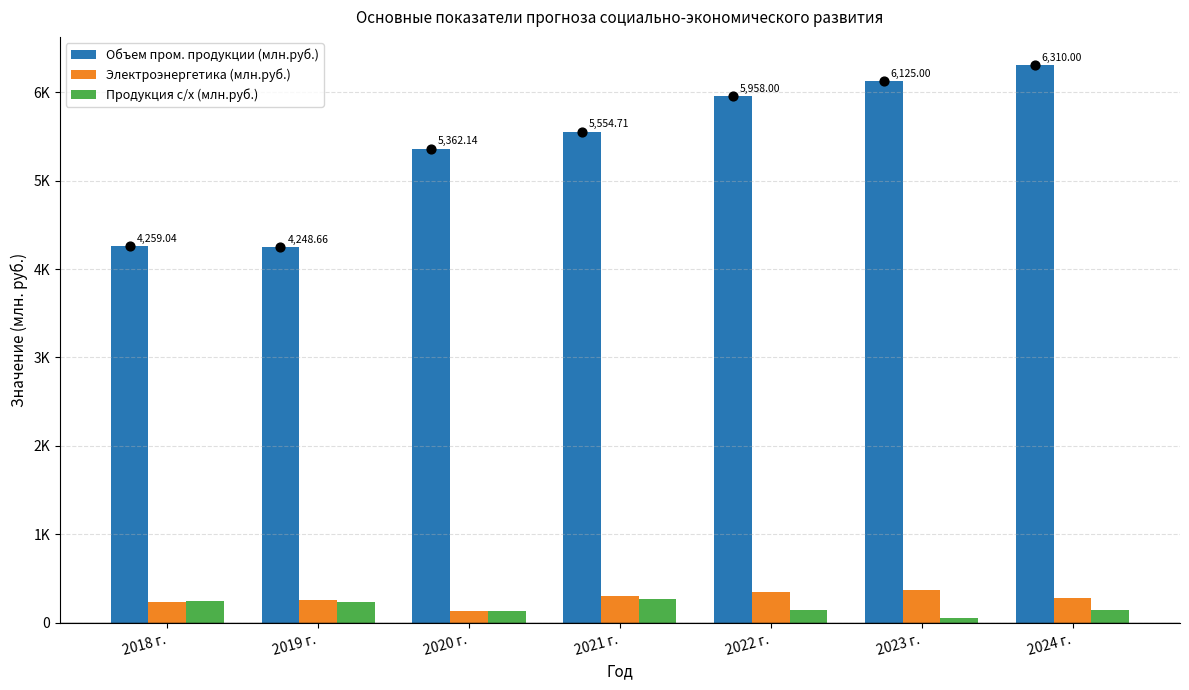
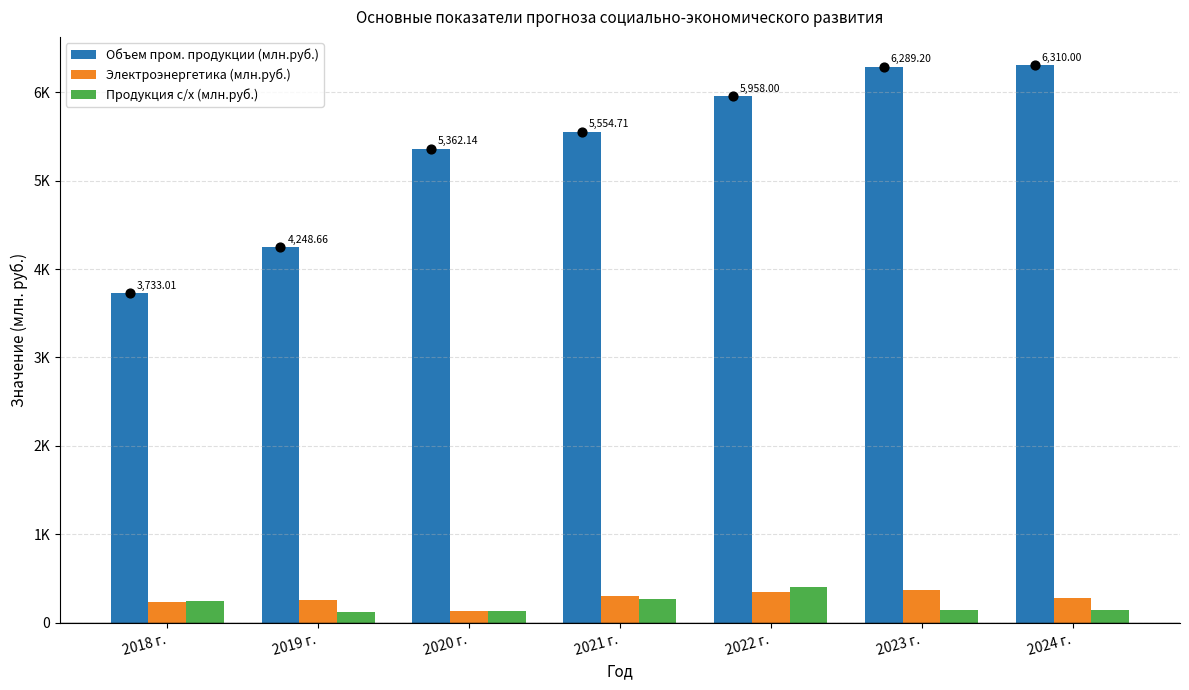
  {
    "Объем пром. продукции (млн.руб.)": {
-     "2018 г.": "4,259.04",
+     "2018 г.": "3,733.01",
      "2019 г.": "4,248.66",
      "2020 г.": "5,362.14",
      "2021 г.": "5,554.71",
      "2022 г.": "5,958.00",
-     "2023 г.": "6,125.00",
+     "2023 г.": "6,289.20",
      "2024 г.": "6,310.00"
    },
    "Электроэнергетика (млн.руб.)": {
      "2018 г.": "200",
      "2019 г.": "300",
      "2020 г.": "100",
      "2021 г.": "300",
      "2022 г.": "300",
      "2023 г.": "400",
      "2024 г.": "300"
    },
    "Продукция с/х (млн.руб.)": {
      "2018 г.": "200",
-     "2019 г.": "200",
+     "2019 г.": "100",
      "2020 г.": "100",
      "2021 г.": "300",
-     "2022 г.": "100",
-     "2023 г.": "0",
+     "2022 г.": "400",
+     "2023 г.": "100",
      "2024 г.": "100"
    }
  }
